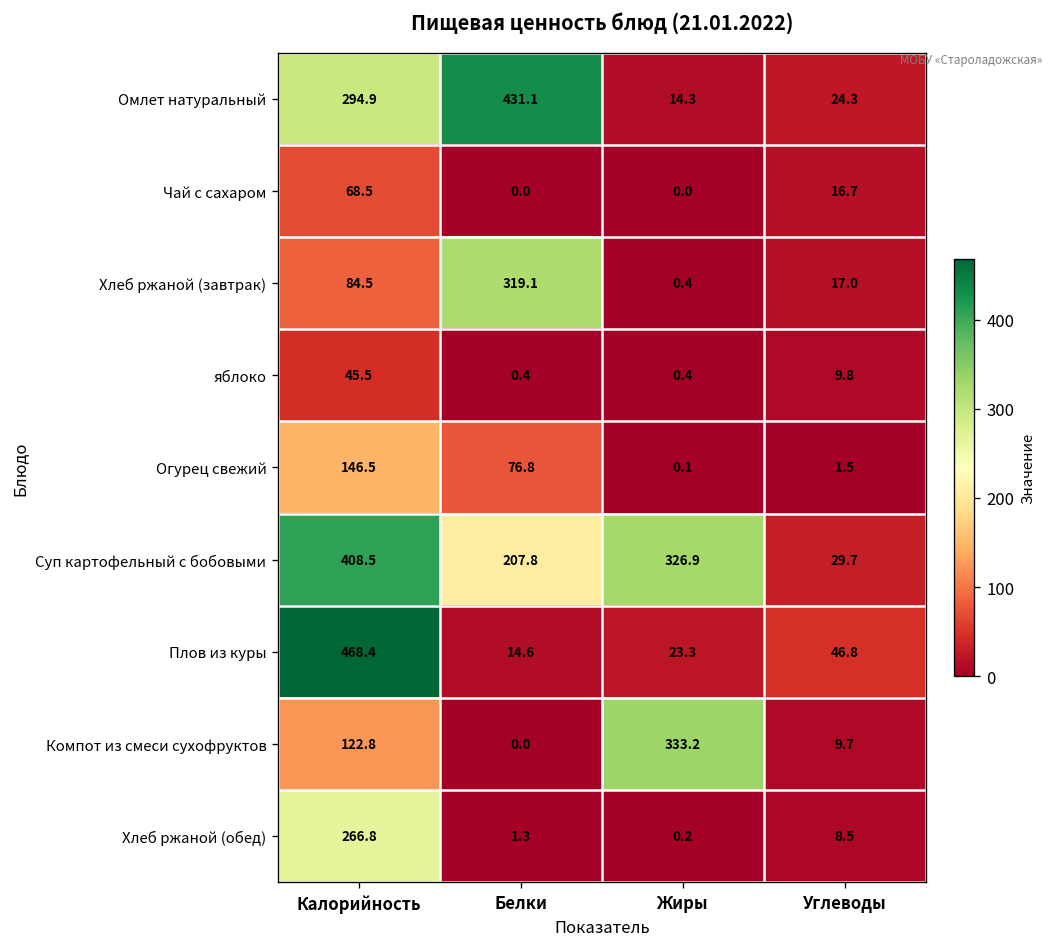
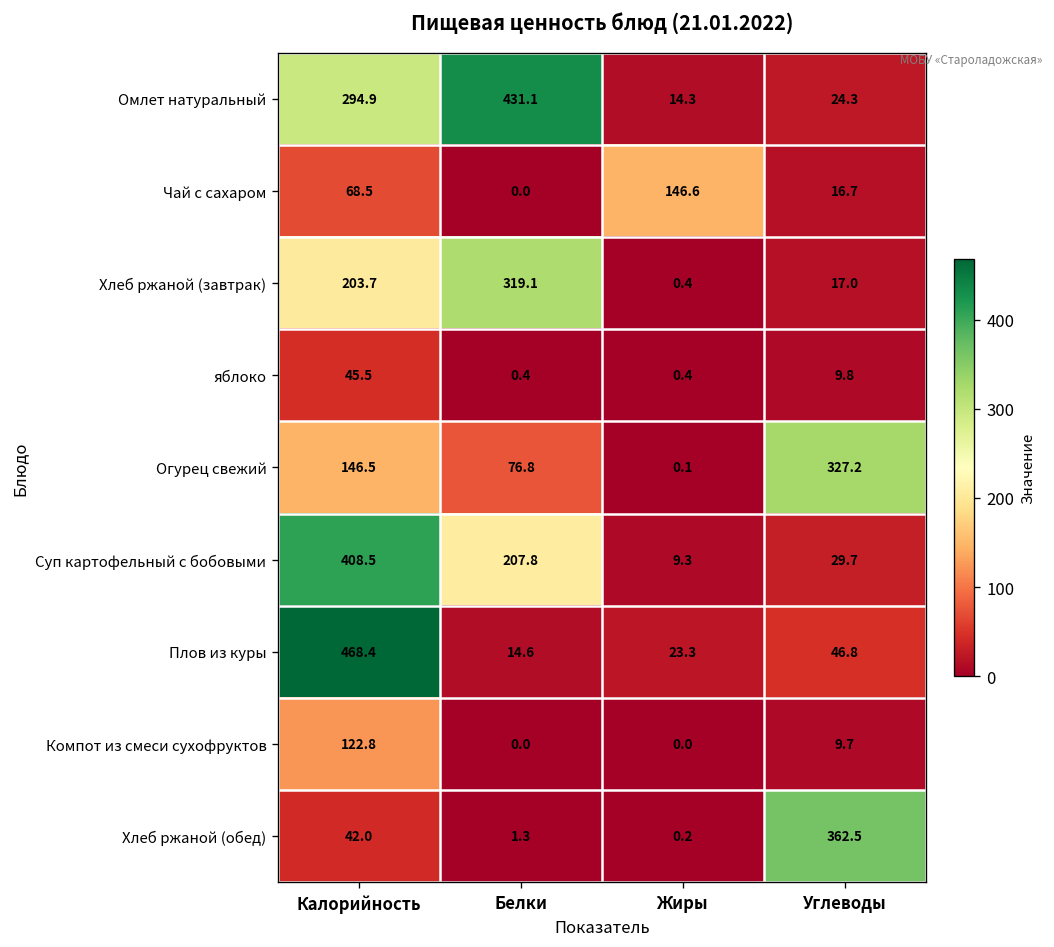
  {
    "Омлет натуральный": {
      "Калорийность": 294.9,
      "Белки": 431.1,
      "Жиры": 14.3,
      "Углеводы": 24.3
    },
    "Чай с сахаром": {
      "Калорийность": 68.5,
      "Белки": 0.0,
-     "Жиры": 0.0,
+     "Жиры": 146.6,
      "Углеводы": 16.7
    },
    "Хлеб ржаной (завтрак)": {
-     "Калорийность": 84.5,
+     "Калорийность": 203.7,
      "Белки": 319.1,
      "Жиры": 0.4,
      "Углеводы": 17.0
    },
    "яблоко": {
      "Калорийность": 45.5,
      "Белки": 0.4,
      "Жиры": 0.4,
      "Углеводы": 9.8
    },
    "Огурец свежий": {
      "Калорийность": 146.5,
      "Белки": 76.8,
      "Жиры": 0.1,
-     "Углеводы": 1.5
+     "Углеводы": 327.2
    },
    "Суп картофельный с бобовыми": {
      "Калорийность": 408.5,
      "Белки": 207.8,
-     "Жиры": 326.9,
+     "Жиры": 9.3,
      "Углеводы": 29.7
    },
    "Плов из куры": {
      "Калорийность": 468.4,
      "Белки": 14.6,
      "Жиры": 23.3,
      "Углеводы": 46.8
    },
    "Компот из смеси сухофруктов": {
      "Калорийность": 122.8,
      "Белки": 0.0,
-     "Жиры": 333.2,
+     "Жиры": 0.0,
      "Углеводы": 9.7
    },
    "Хлеб ржаной (обед)": {
-     "Калорийность": 266.8,
+     "Калорийность": 42.0,
      "Белки": 1.3,
      "Жиры": 0.2,
-     "Углеводы": 8.5
+     "Углеводы": 362.5
    }
  }
